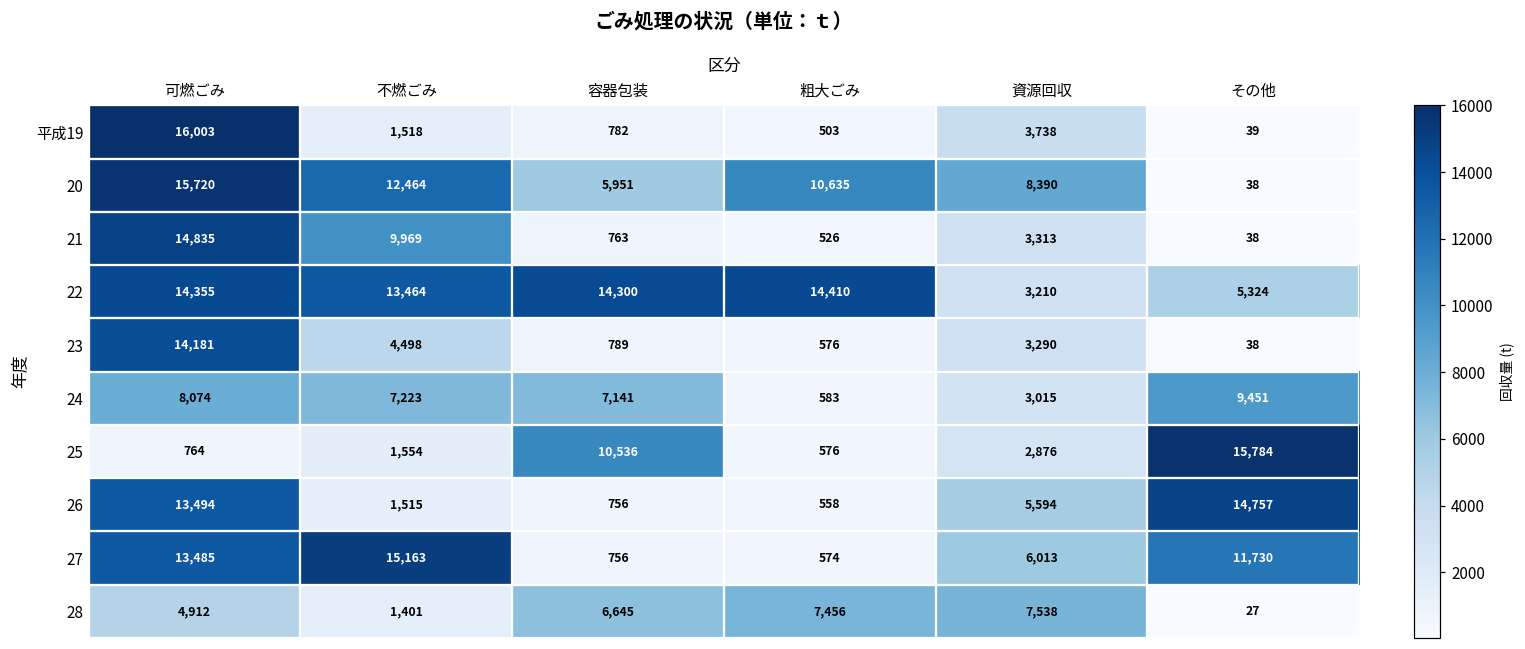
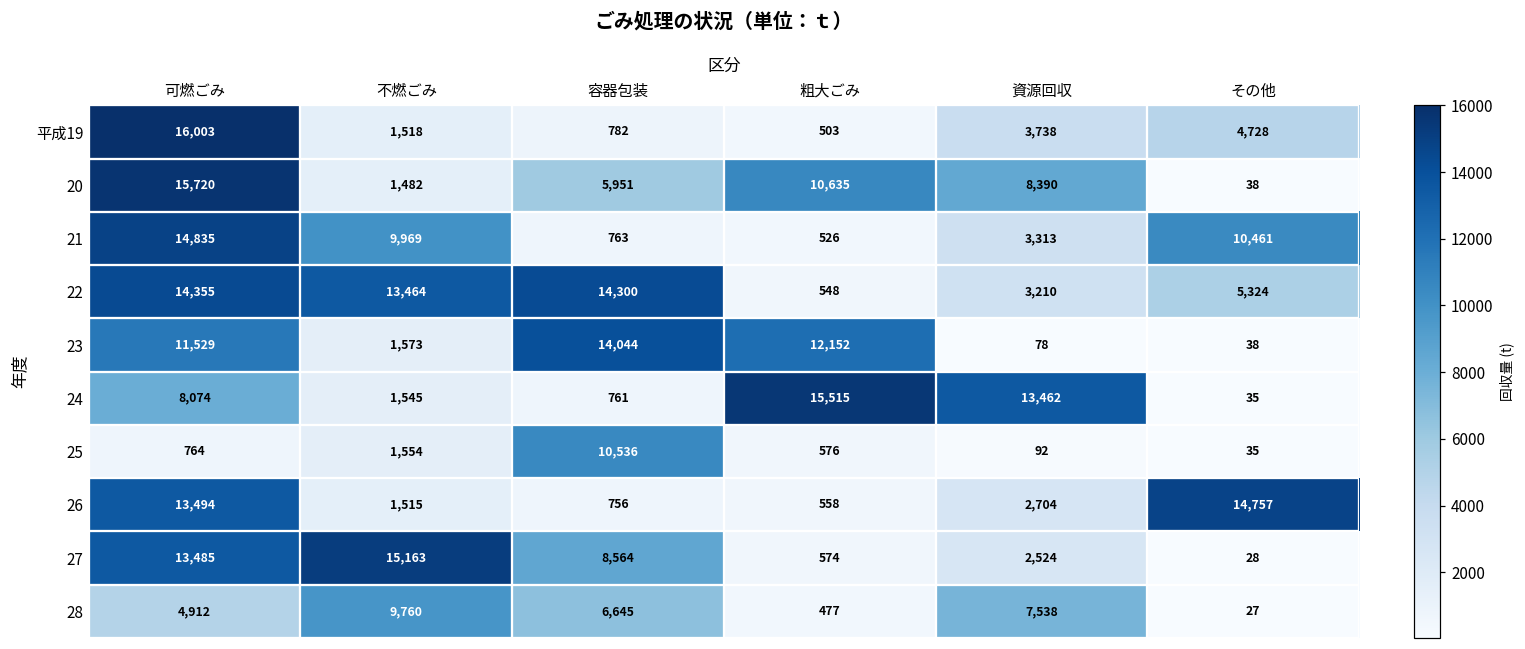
  {
    "平成19": {
      "可燃ごみ": "16,003",
      "不燃ごみ": "1,518",
      "容器包装": "782",
      "粗大ごみ": "503",
      "資源回収": "3,738",
-     "その他": "39"
+     "その他": "4,728"
    },
    "20": {
      "可燃ごみ": "15,720",
-     "不燃ごみ": "12,464",
+     "不燃ごみ": "1,482",
      "容器包装": "5,951",
      "粗大ごみ": "10,635",
      "資源回収": "8,390",
      "その他": "38"
    },
    "21": {
      "可燃ごみ": "14,835",
      "不燃ごみ": "9,969",
      "容器包装": "763",
      "粗大ごみ": "526",
      "資源回収": "3,313",
-     "その他": "38"
+     "その他": "10,461"
    },
    "22": {
      "可燃ごみ": "14,355",
      "不燃ごみ": "13,464",
      "容器包装": "14,300",
-     "粗大ごみ": "14,410",
+     "粗大ごみ": "548",
      "資源回収": "3,210",
      "その他": "5,324"
    },
    "23": {
-     "可燃ごみ": "14,181",
-     "不燃ごみ": "4,498",
-     "容器包装": "789",
-     "粗大ごみ": "576",
-     "資源回収": "3,290",
+     "可燃ごみ": "11,529",
+     "不燃ごみ": "1,573",
+     "容器包装": "14,044",
+     "粗大ごみ": "12,152",
+     "資源回収": "78",
      "その他": "38"
    },
    "24": {
      "可燃ごみ": "8,074",
-     "不燃ごみ": "7,223",
-     "容器包装": "7,141",
-     "粗大ごみ": "583",
-     "資源回収": "3,015",
-     "その他": "9,451"
+     "不燃ごみ": "1,545",
+     "容器包装": "761",
+     "粗大ごみ": "15,515",
+     "資源回収": "13,462",
+     "その他": "35"
    },
    "25": {
      "可燃ごみ": "764",
      "不燃ごみ": "1,554",
      "容器包装": "10,536",
      "粗大ごみ": "576",
-     "資源回収": "2,876",
-     "その他": "15,784"
+     "資源回収": "92",
+     "その他": "35"
    },
    "26": {
      "可燃ごみ": "13,494",
      "不燃ごみ": "1,515",
      "容器包装": "756",
      "粗大ごみ": "558",
-     "資源回収": "5,594",
+     "資源回収": "2,704",
      "その他": "14,757"
    },
    "27": {
      "可燃ごみ": "13,485",
      "不燃ごみ": "15,163",
-     "容器包装": "756",
+     "容器包装": "8,564",
      "粗大ごみ": "574",
-     "資源回収": "6,013",
-     "その他": "11,730"
+     "資源回収": "2,524",
+     "その他": "28"
    },
    "28": {
      "可燃ごみ": "4,912",
-     "不燃ごみ": "1,401",
+     "不燃ごみ": "9,760",
      "容器包装": "6,645",
-     "粗大ごみ": "7,456",
+     "粗大ごみ": "477",
      "資源回収": "7,538",
      "その他": "27"
    }
  }
